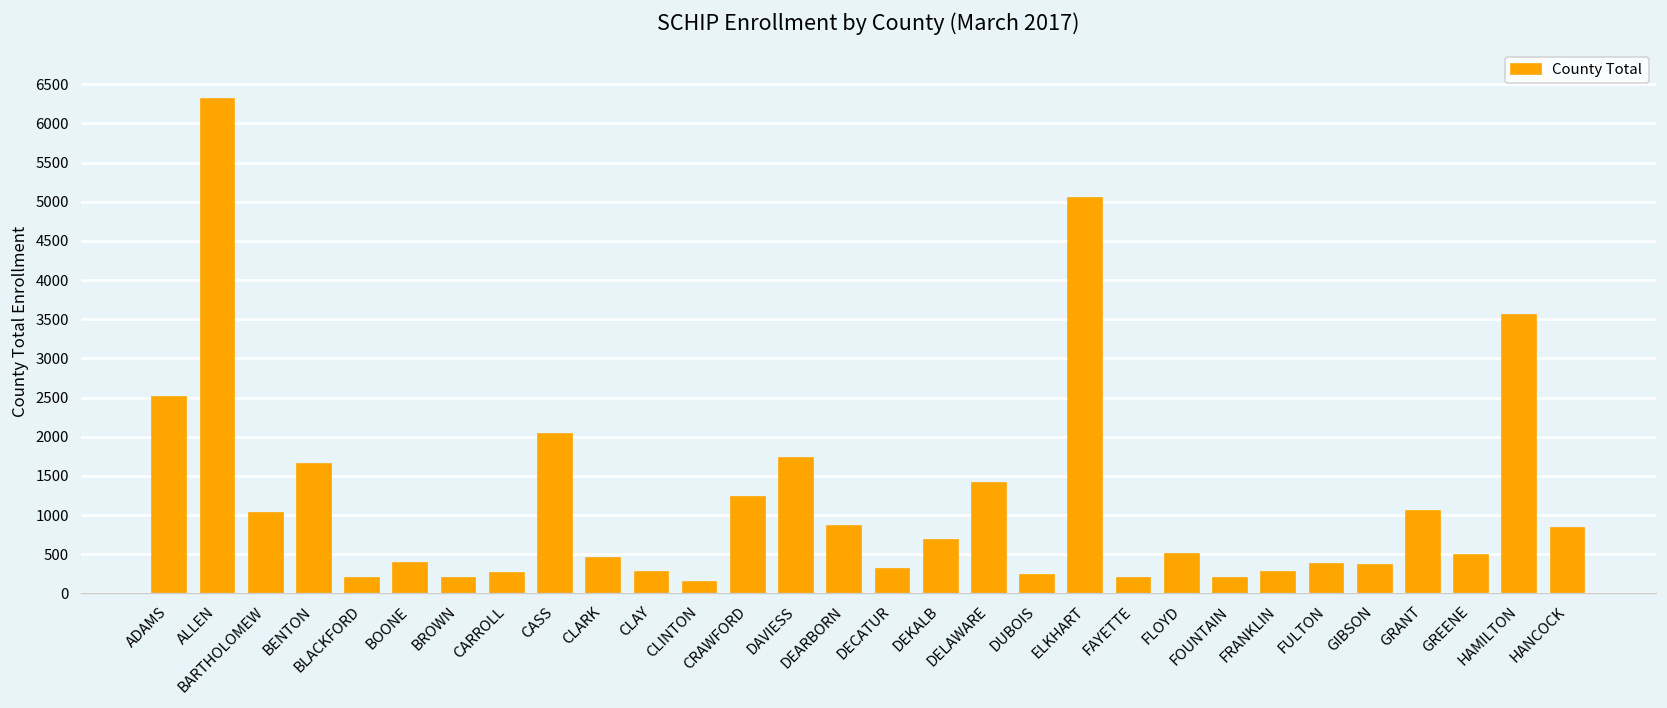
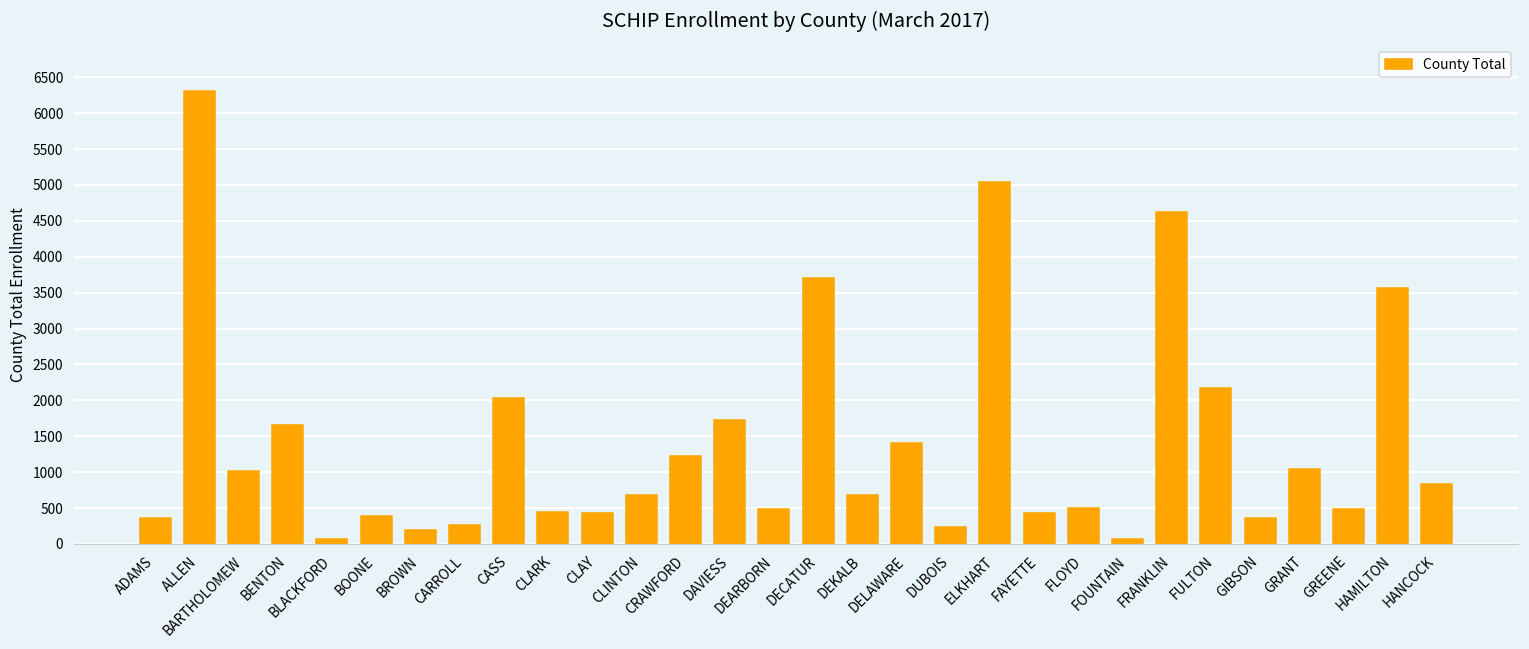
  {
-   "ADAMS": 2500,
+   "ADAMS": 400,
    "ALLEN": 6300,
    "BARTHOLOMEW": 1000,
    "BENTON": 1700,
-   "BLACKFORD": 200,
+   "BLACKFORD": 100,
    "BOONE": 400,
    "BROWN": 200,
    "CARROLL": 300,
    "CASS": 2000,
    "CLARK": 500,
-   "CLAY": 300,
-   "CLINTON": 100,
+   "CLAY": 400,
+   "CLINTON": 700,
    "CRAWFORD": 1200,
    "DAVIESS": 1700,
-   "DEARBORN": 900,
-   "DECATUR": 300,
+   "DEARBORN": 500,
+   "DECATUR": 3700,
    "DEKALB": 700,
    "DELAWARE": 1400,
    "DUBOIS": 200,
    "ELKHART": 5000,
-   "FAYETTE": 200,
+   "FAYETTE": 400,
    "FLOYD": 500,
-   "FOUNTAIN": 200,
-   "FRANKLIN": 300,
-   "FULTON": 400,
+   "FOUNTAIN": 100,
+   "FRANKLIN": 4600,
+   "FULTON": 2200,
    "GIBSON": 400,
    "GRANT": 1100,
    "GREENE": 500,
    "HAMILTON": 3600,
    "HANCOCK": 800
  }
